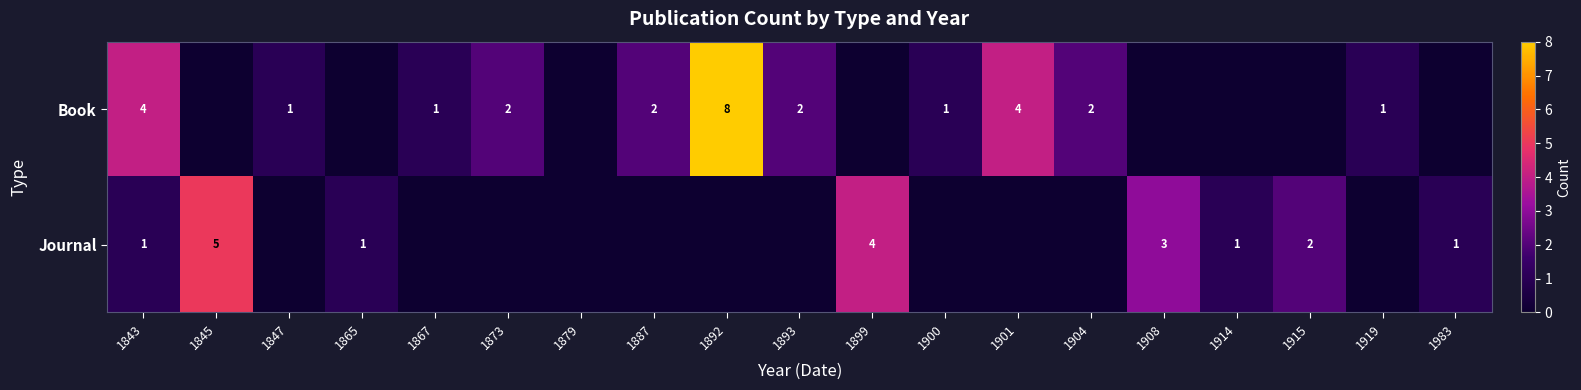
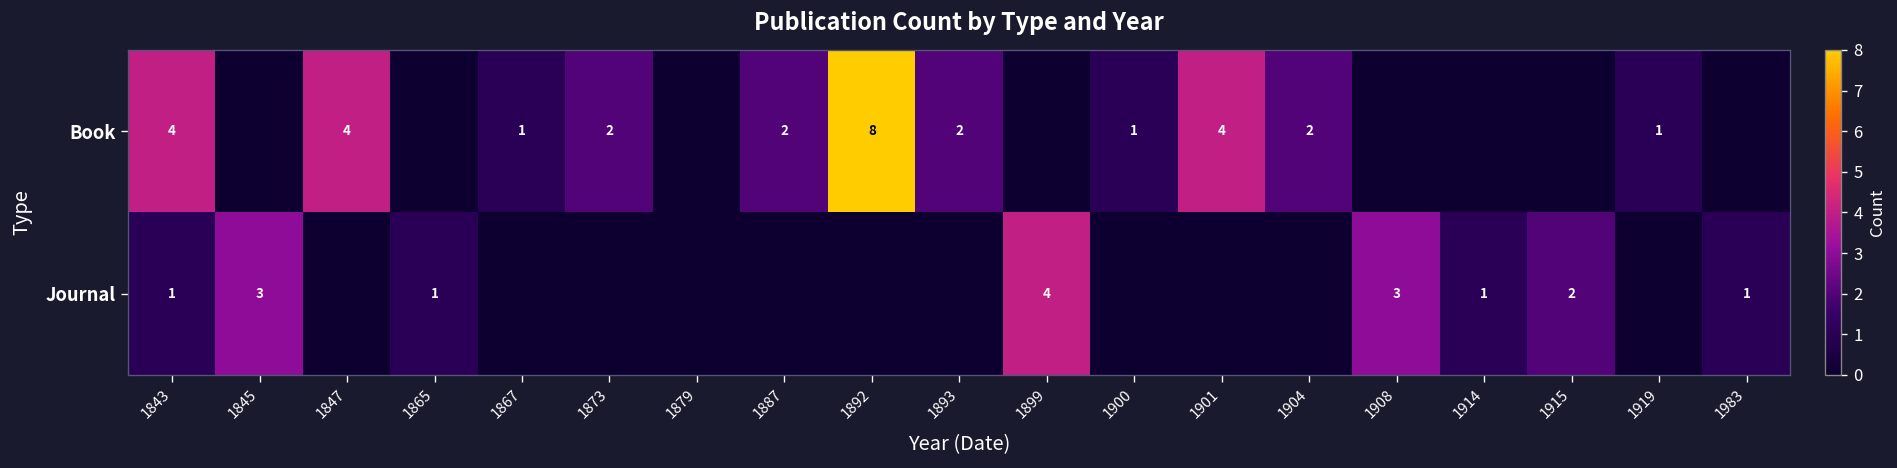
  {
    "Book": {
      "1843": 4,
-     "1847": 1,
+     "1847": 4,
      "1867": 1,
      "1873": 2,
      "1887": 2,
      "1892": 8,
      "1893": 2,
      "1900": 1,
      "1901": 4,
      "1904": 2,
      "1919": 1
    },
    "Journal": {
      "1843": 1,
-     "1845": 5,
+     "1845": 3,
      "1865": 1,
      "1899": 4,
      "1908": 3,
      "1914": 1,
      "1915": 2,
      "1983": 1
    }
  }
